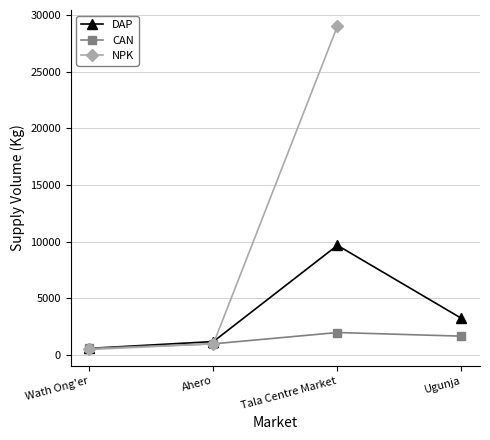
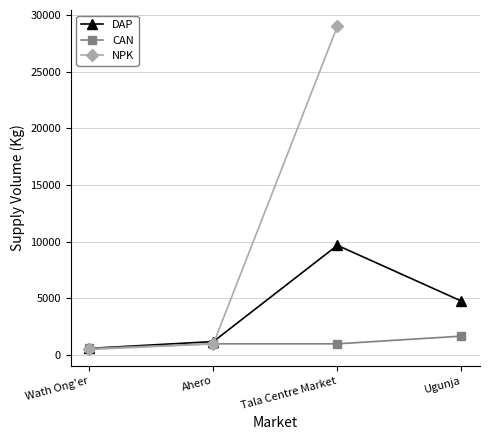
  {
    "DAP": {
      "Tala Centre Market": 9700,
-     "Ugunja": 3300
+     "Ugunja": 4800
    },
    "CAN": {
-     "Tala Centre Market": 2000,
+     "Tala Centre Market": 1000,
      "Ugunja": 1700
    },
    "NPK": {
      "Tala Centre Market": 29000
    }
  }
